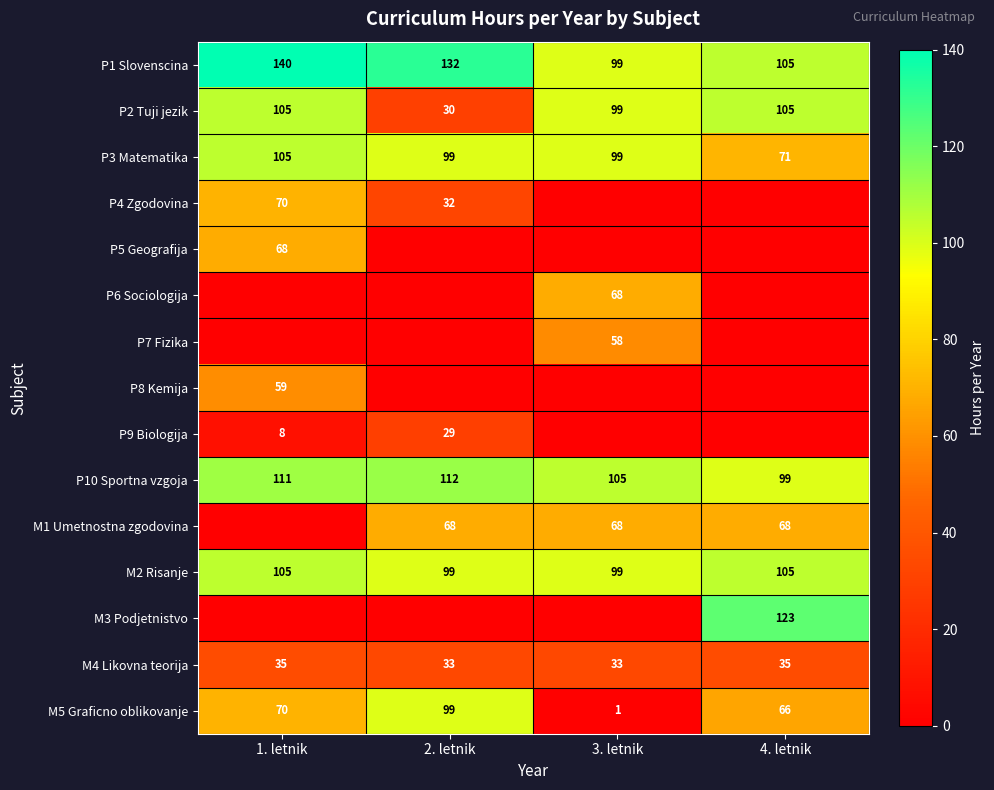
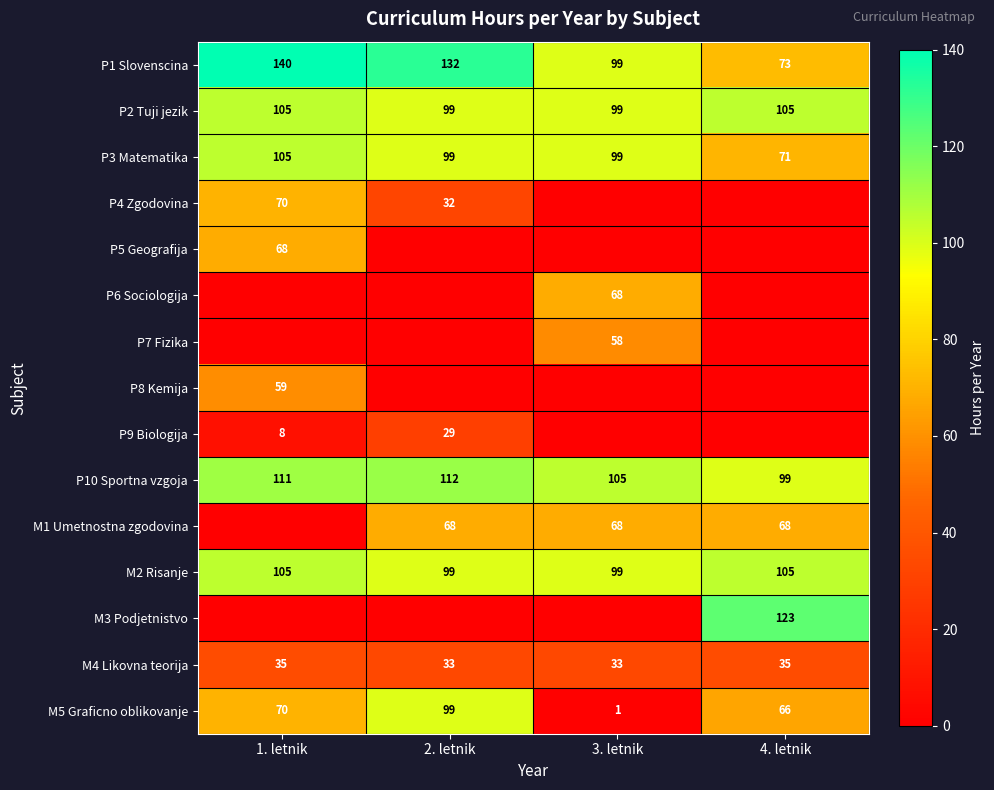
  {
    "P1 Slovenscina": {
      "1. letnik": 140,
      "2. letnik": 132,
      "3. letnik": 99,
-     "4. letnik": 105
+     "4. letnik": 73
    },
    "P2 Tuji jezik": {
      "1. letnik": 105,
-     "2. letnik": 30,
+     "2. letnik": 99,
      "3. letnik": 99,
      "4. letnik": 105
    },
    "P3 Matematika": {
      "1. letnik": 105,
      "2. letnik": 99,
      "3. letnik": 99,
      "4. letnik": 71
    },
    "P4 Zgodovina": {
      "1. letnik": 70,
      "2. letnik": 32
    },
    "P5 Geografija": {
      "1. letnik": 68
    },
    "P6 Sociologija": {
      "3. letnik": 68
    },
    "P7 Fizika": {
      "3. letnik": 58
    },
    "P8 Kemija": {
      "1. letnik": 59
    },
    "P9 Biologija": {
      "1. letnik": 8,
      "2. letnik": 29
    },
    "P10 Sportna vzgoja": {
      "1. letnik": 111,
      "2. letnik": 112,
      "3. letnik": 105,
      "4. letnik": 99
    },
    "M1 Umetnostna zgodovina": {
      "2. letnik": 68,
      "3. letnik": 68,
      "4. letnik": 68
    },
    "M2 Risanje": {
      "1. letnik": 105,
      "2. letnik": 99,
      "3. letnik": 99,
      "4. letnik": 105
    },
    "M3 Podjetnistvo": {
      "4. letnik": 123
    },
    "M4 Likovna teorija": {
      "1. letnik": 35,
      "2. letnik": 33,
      "3. letnik": 33,
      "4. letnik": 35
    },
    "M5 Graficno oblikovanje": {
      "1. letnik": 70,
      "2. letnik": 99,
      "3. letnik": 1,
      "4. letnik": 66
    }
  }
